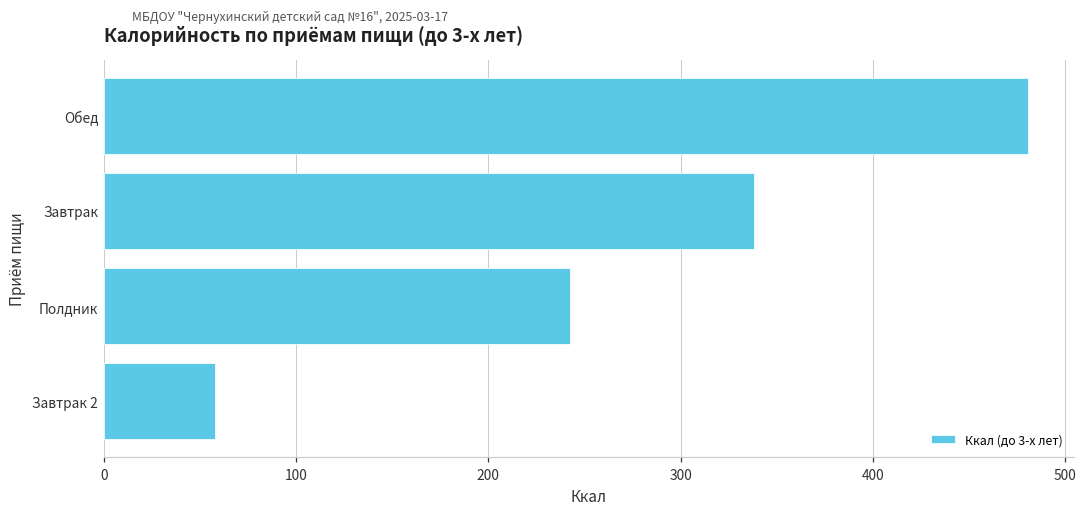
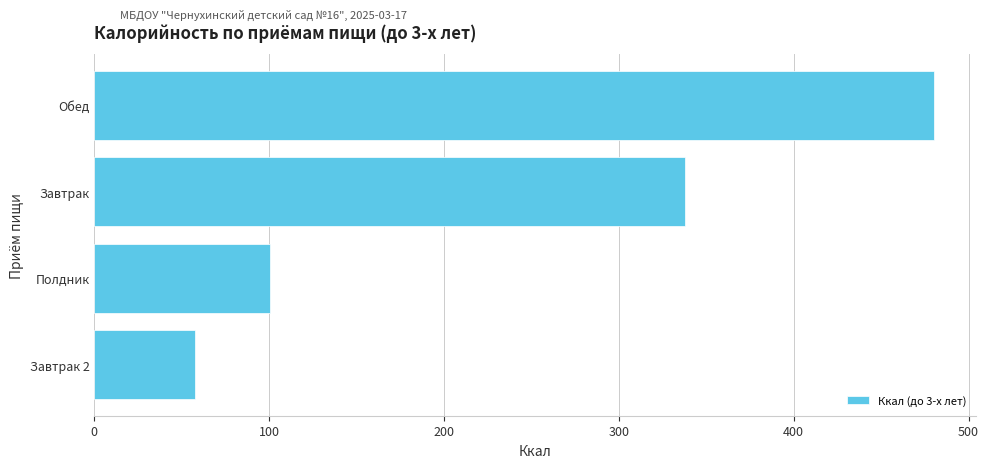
  {
    "Обед": 480,
    "Завтрак": 338,
-   "Полдник": 242,
+   "Полдник": 100,
    "Завтрак 2": 58
  }
